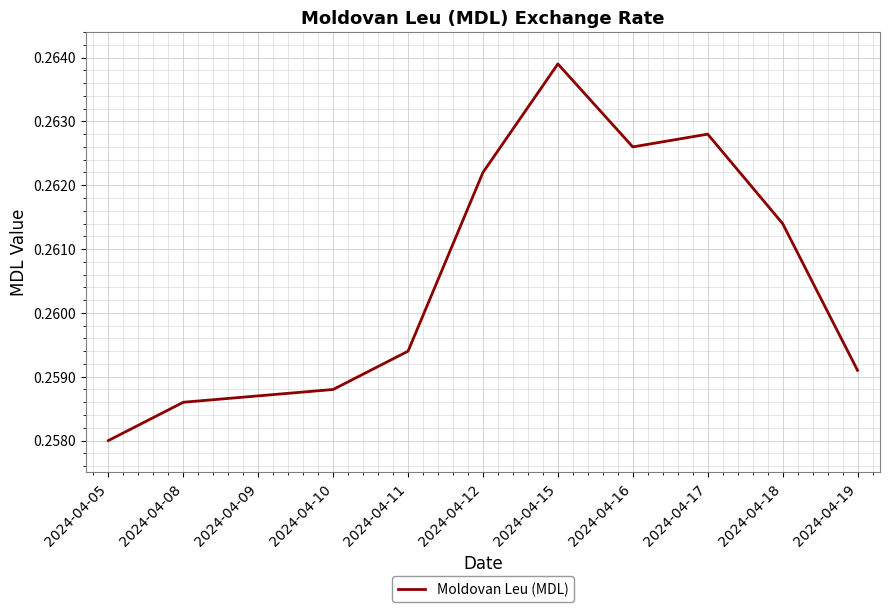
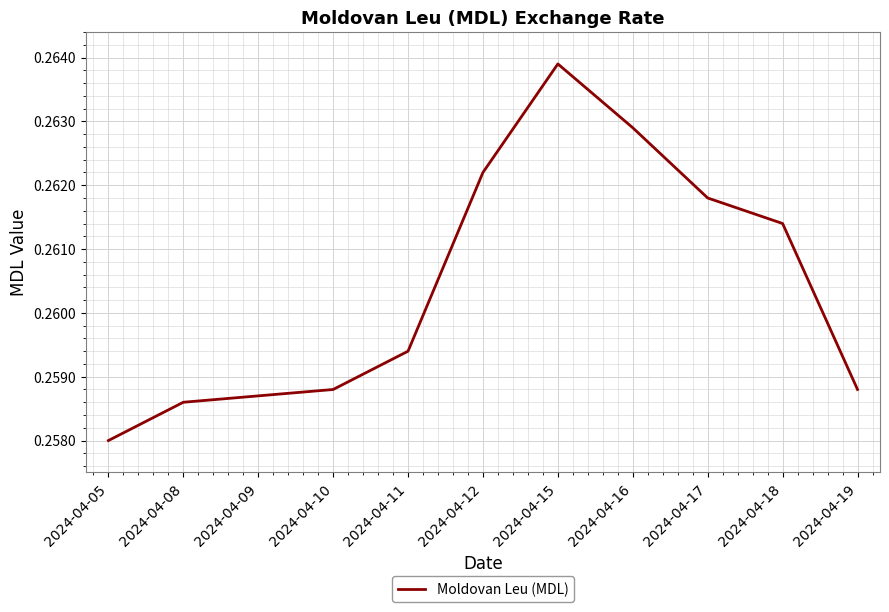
  {
    "2024-04-05": 0.2580,
    "2024-04-08": 0.2586,
    "2024-04-09": 0.2587,
    "2024-04-10": 0.2588,
    "2024-04-11": 0.2594,
    "2024-04-12": 0.2622,
    "2024-04-15": 0.2639,
-   "2024-04-16": 0.2626,
-   "2024-04-17": 0.2628,
+   "2024-04-16": 0.2629,
+   "2024-04-17": 0.2618,
    "2024-04-18": 0.2614,
-   "2024-04-19": 0.2591
+   "2024-04-19": 0.2588
  }
